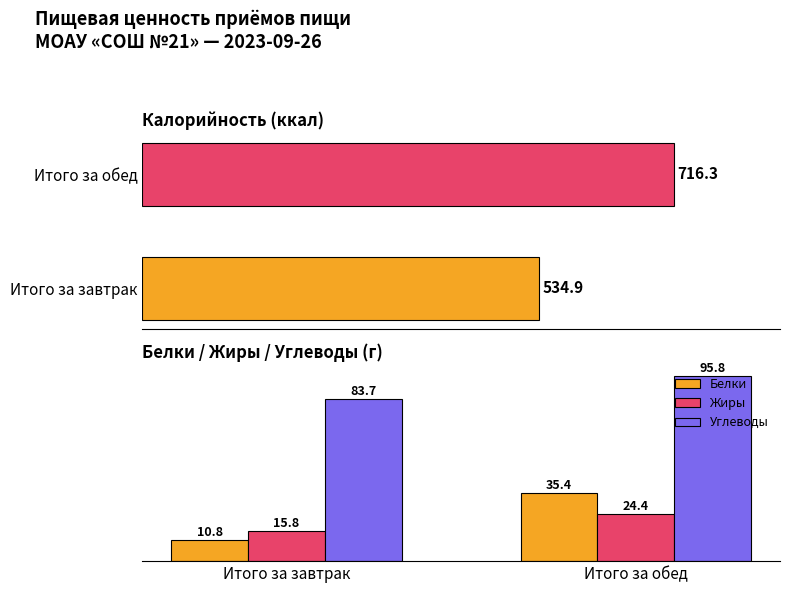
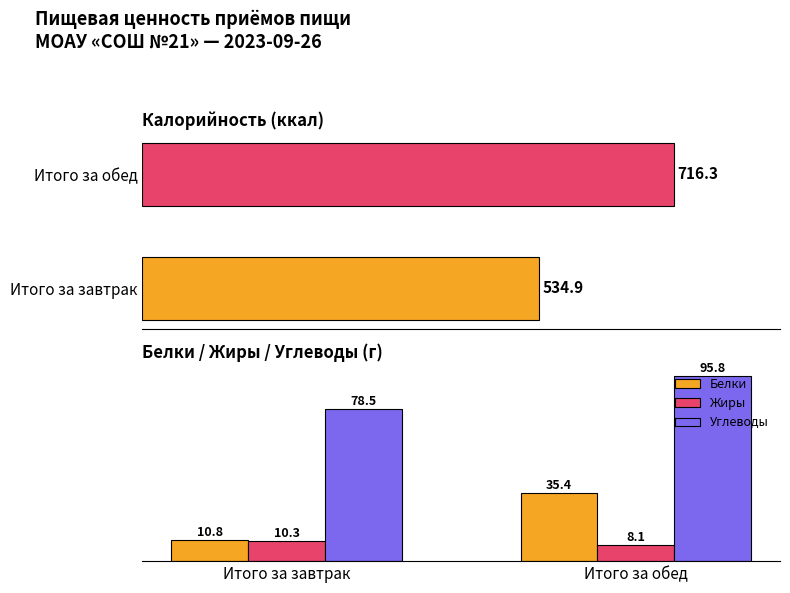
  {
    "Калорийность (ккал)": {
      "Итого за обед": 716.3,
      "Итого за завтрак": 534.9
    },
    "Белки / Жиры / Углеводы (г)": {
      "Белки": {
        "Итого за завтрак": 10.8,
        "Итого за обед": 35.4
      },
      "Жиры": {
-       "Итого за завтрак": 15.8,
-       "Итого за обед": 24.4
+       "Итого за завтрак": 10.3,
+       "Итого за обед": 8.1
      },
      "Углеводы": {
-       "Итого за завтрак": 83.7,
+       "Итого за завтрак": 78.5,
        "Итого за обед": 95.8
      }
    }
  }
